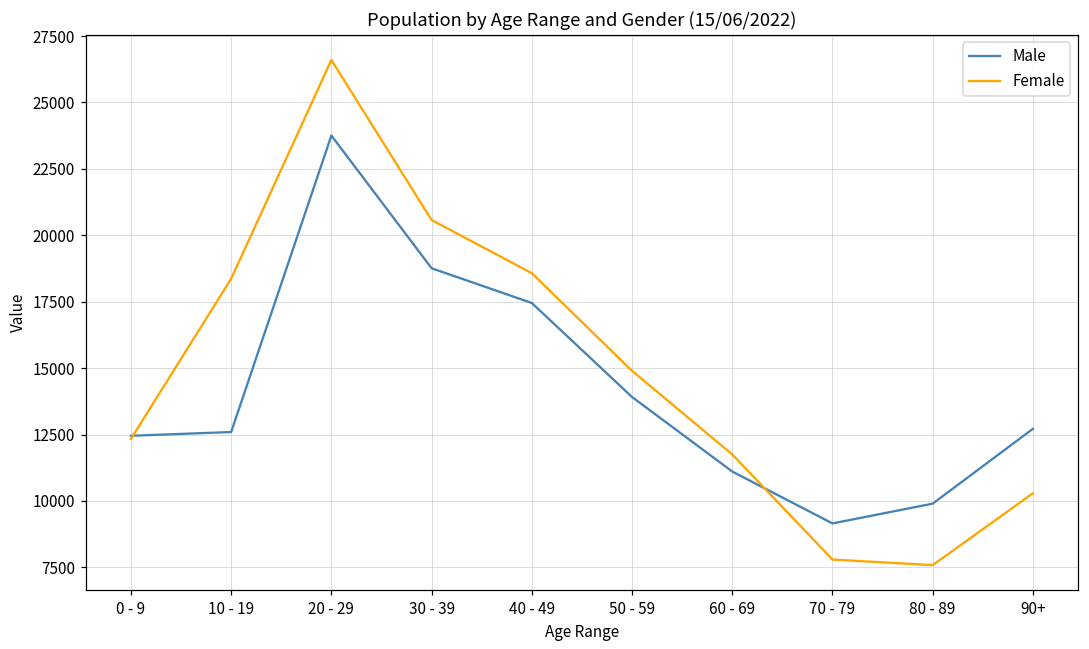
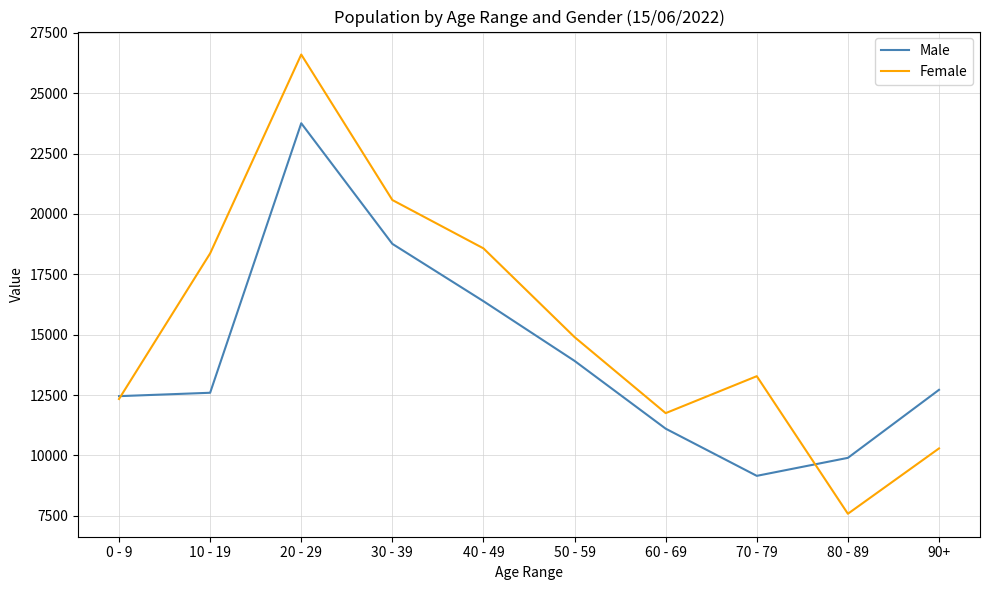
  {
    "Male": {
      "0 - 9": 12500,
      "10 - 19": 12600,
      "20 - 29": 23800,
      "30 - 39": 18800,
-     "40 - 49": 17500,
+     "40 - 49": 16400,
      "50 - 59": 13900,
      "60 - 69": 11100,
      "70 - 79": 9200,
      "80 - 89": 9900,
      "90+": 12700
    },
    "Female": {
      "0 - 9": 12300,
      "10 - 19": 18400,
      "20 - 29": 26600,
      "30 - 39": 20600,
      "40 - 49": 18600,
      "50 - 59": 14900,
      "60 - 69": 11700,
-     "70 - 79": 7800,
+     "70 - 79": 13300,
      "80 - 89": 7600,
      "90+": 10300
    }
  }
